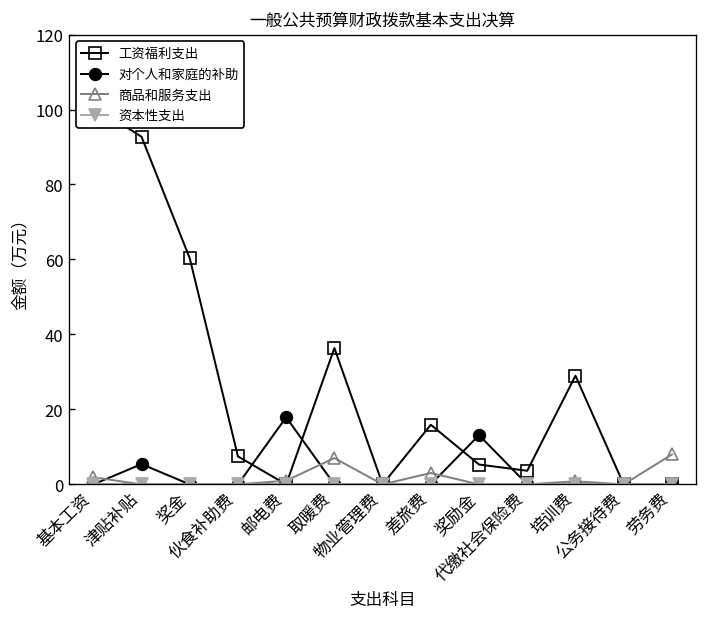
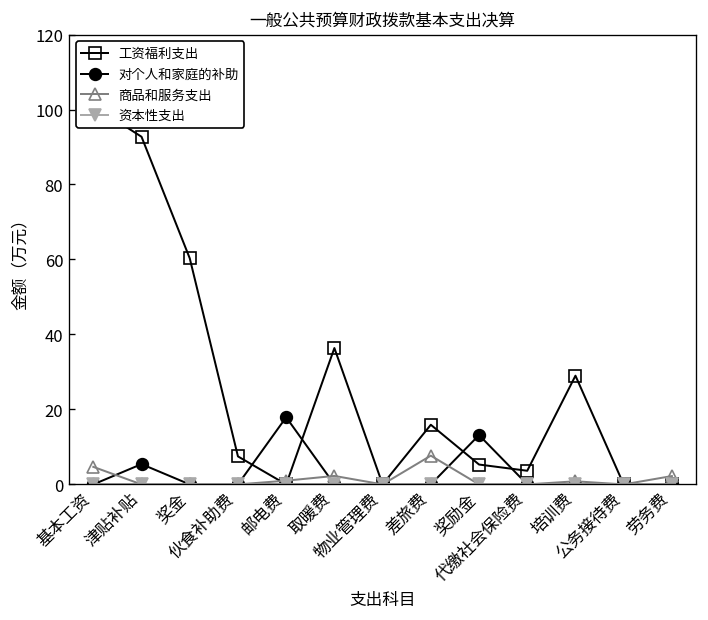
  {
    "商品和服务支出": {
-     "基本工资": 2,
+     "基本工资": 5,
      "邮电费": 1,
-     "取暖费": 7,
-     "差旅费": 3,
+     "取暖费": 2,
+     "差旅费": 8,
      "培训费": 1,
-     "劳务费": 8
+     "劳务费": 2
    }
  }
